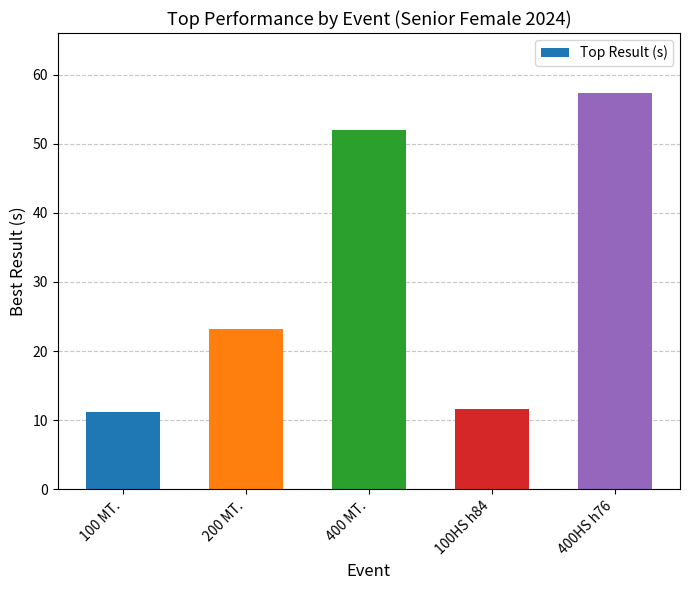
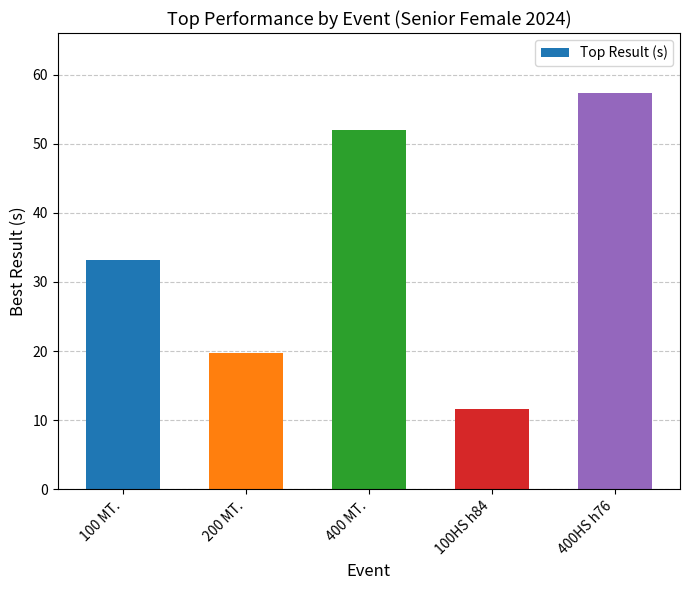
  {
-   "100 MT.": 11,
-   "200 MT.": 23,
+   "100 MT.": 33,
+   "200 MT.": 20,
    "400 MT.": 52,
    "100HS h84": 12,
    "400HS h76": 57
  }
